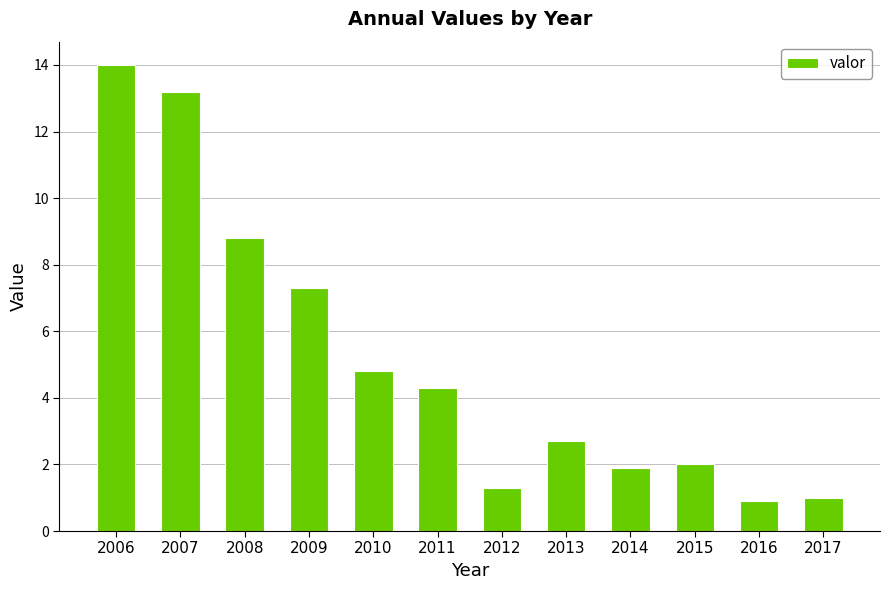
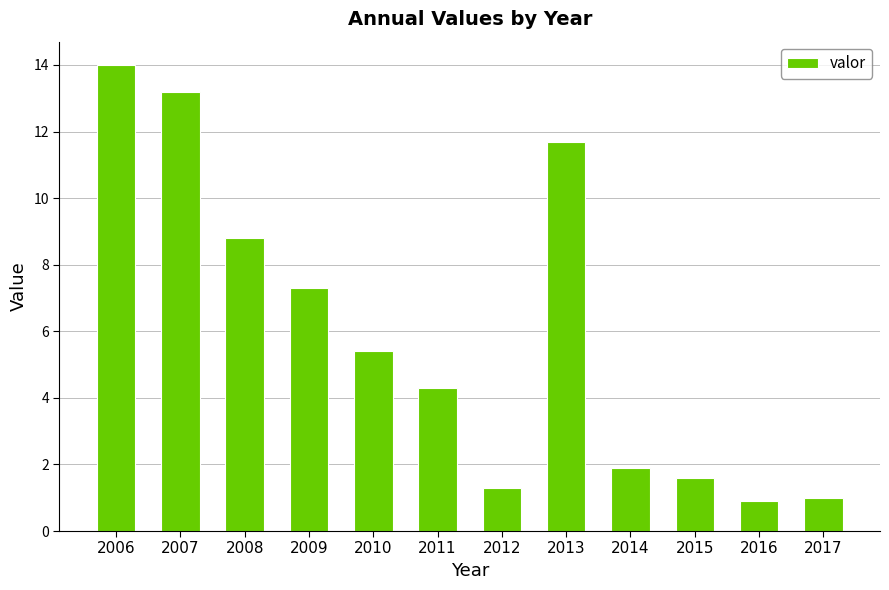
  {
    "2006": 14.0,
    "2007": 13.2,
    "2008": 8.8,
    "2009": 7.3,
-   "2010": 4.8,
+   "2010": 5.4,
    "2011": 4.3,
    "2012": 1.3,
-   "2013": 2.7,
+   "2013": 11.7,
    "2014": 1.9,
-   "2015": 2.0,
+   "2015": 1.6,
    "2016": 0.9,
    "2017": 1.0
  }
